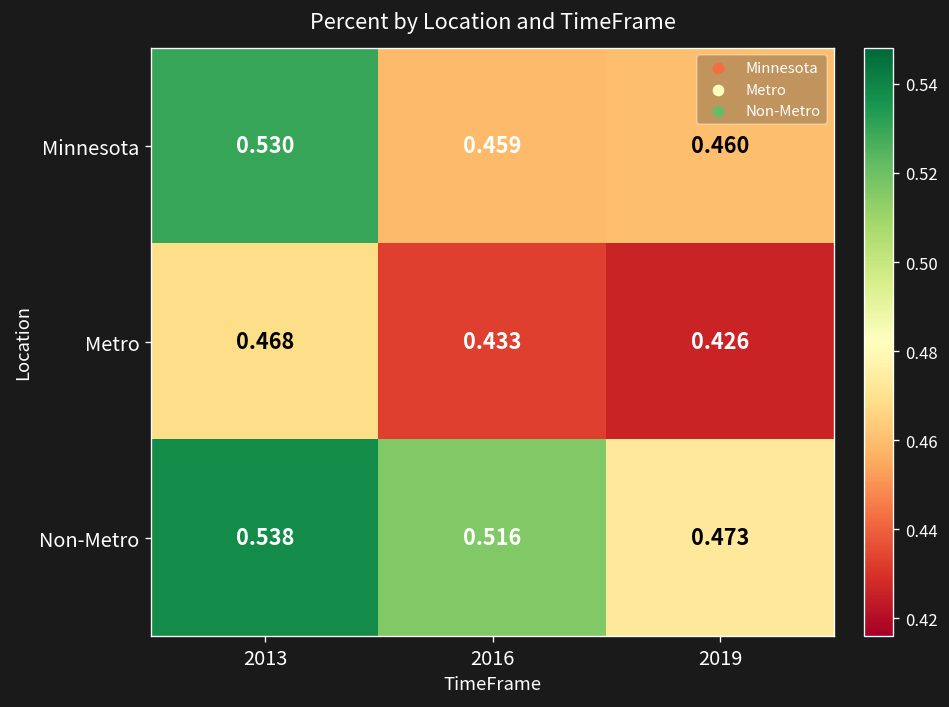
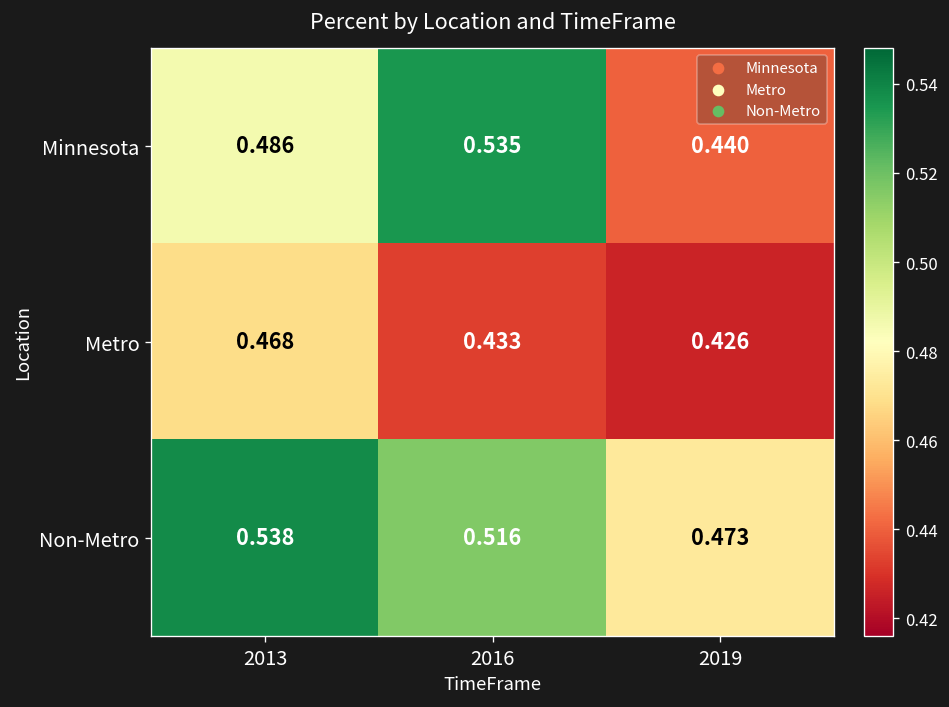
  {
    "Minnesota": {
-     "2013": 0.530,
-     "2016": 0.459,
-     "2019": 0.460
+     "2013": 0.486,
+     "2016": 0.535,
+     "2019": 0.440
    },
    "Metro": {
      "2013": 0.468,
      "2016": 0.433,
      "2019": 0.426
    },
    "Non-Metro": {
      "2013": 0.538,
      "2016": 0.516,
      "2019": 0.473
    }
  }
